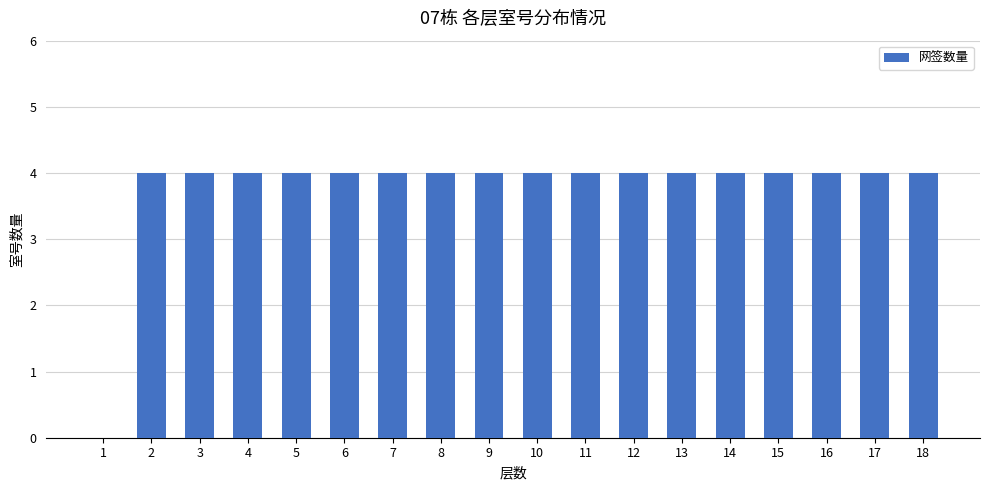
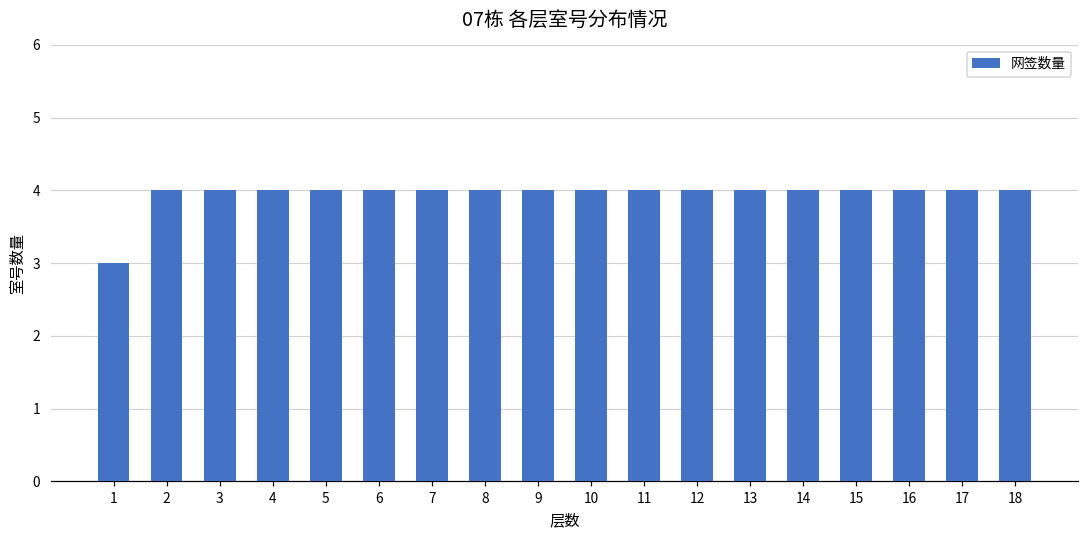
  {
-   "1": 0,
+   "1": 3,
    "2": 4,
    "3": 4,
    "4": 4,
    "5": 4,
    "6": 4,
    "7": 4,
    "8": 4,
    "9": 4,
    "10": 4,
    "11": 4,
    "12": 4,
    "13": 4,
    "14": 4,
    "15": 4,
    "16": 4,
    "17": 4,
    "18": 4
  }
